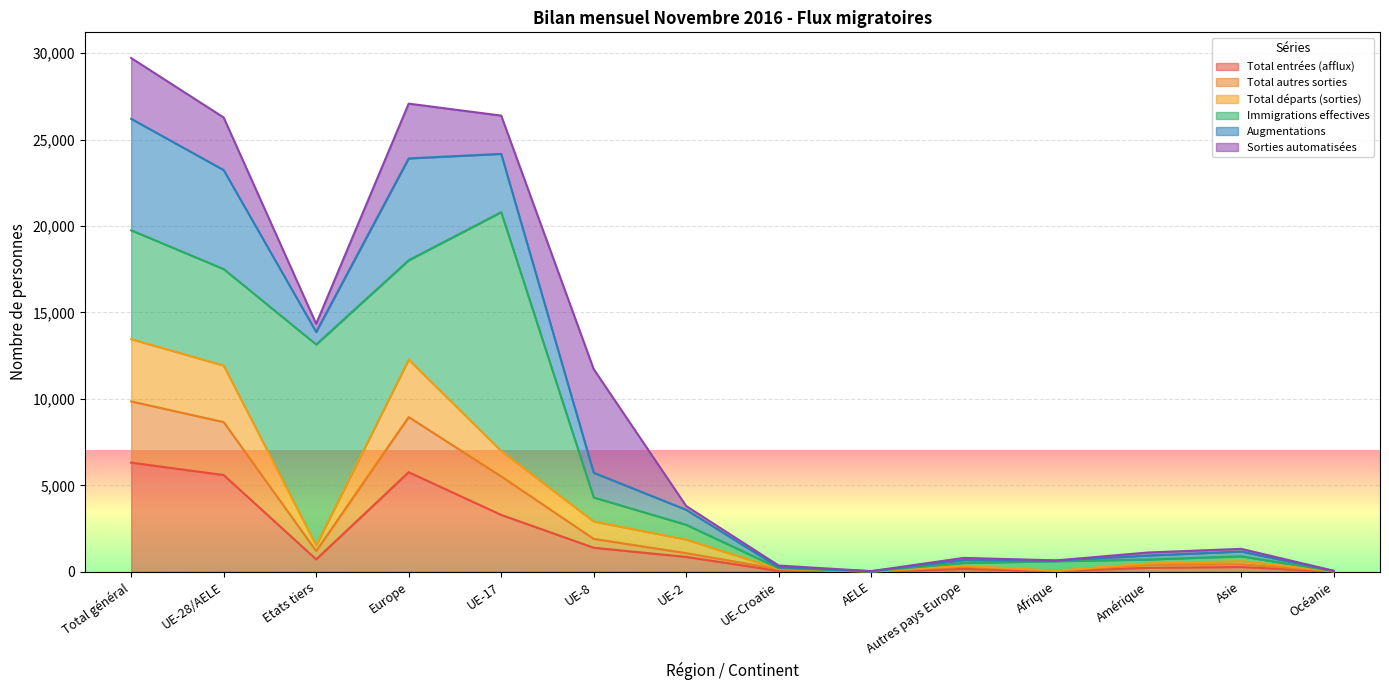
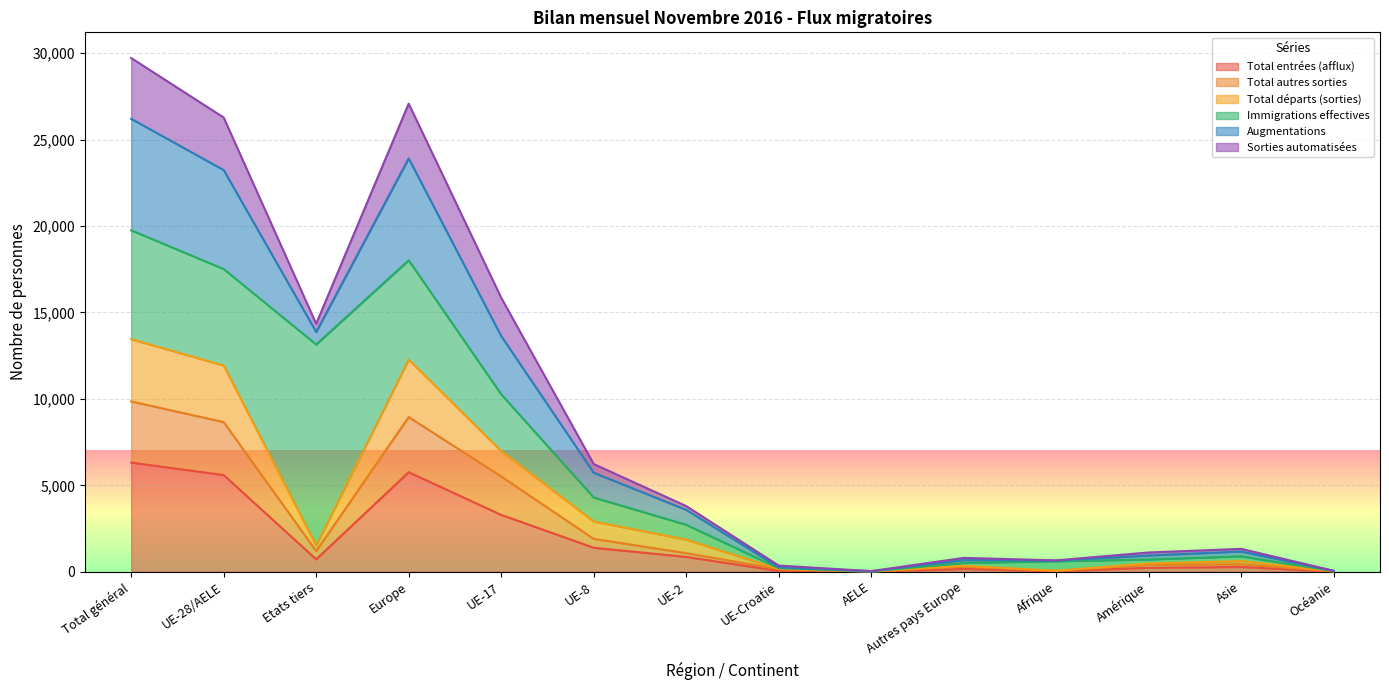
  {
    "Immigrations effectives": {
      "Total général": "6,300",
      "UE-28/AELE": "5,600",
      "Etats tiers": "11,600",
      "Europe": "5,700",
-     "UE-17": "13,800",
+     "UE-17": "3,300",
      "UE-8": "1,400",
      "UE-2": "900",
      "Autres pays Europe": "200",
      "Amérique": "200",
      "Asie": "300"
    },
    "Augmentations": {
      "Total général": "6,400",
      "UE-28/AELE": "5,700",
      "Etats tiers": "700",
      "Europe": "5,900",
      "UE-17": "3,400",
      "UE-8": "1,400",
      "UE-2": "900",
      "Amérique": "200",
      "Asie": "300"
    },
    "Sorties automatisées": {
      "Total général": "3,500",
      "UE-28/AELE": "3,000",
      "Etats tiers": "500",
      "Europe": "3,200",
      "UE-17": "2,200",
-     "UE-8": "6,000",
+     "UE-8": "500",
      "UE-2": "200",
      "Amérique": "200",
      "Asie": "200"
    }
  }
